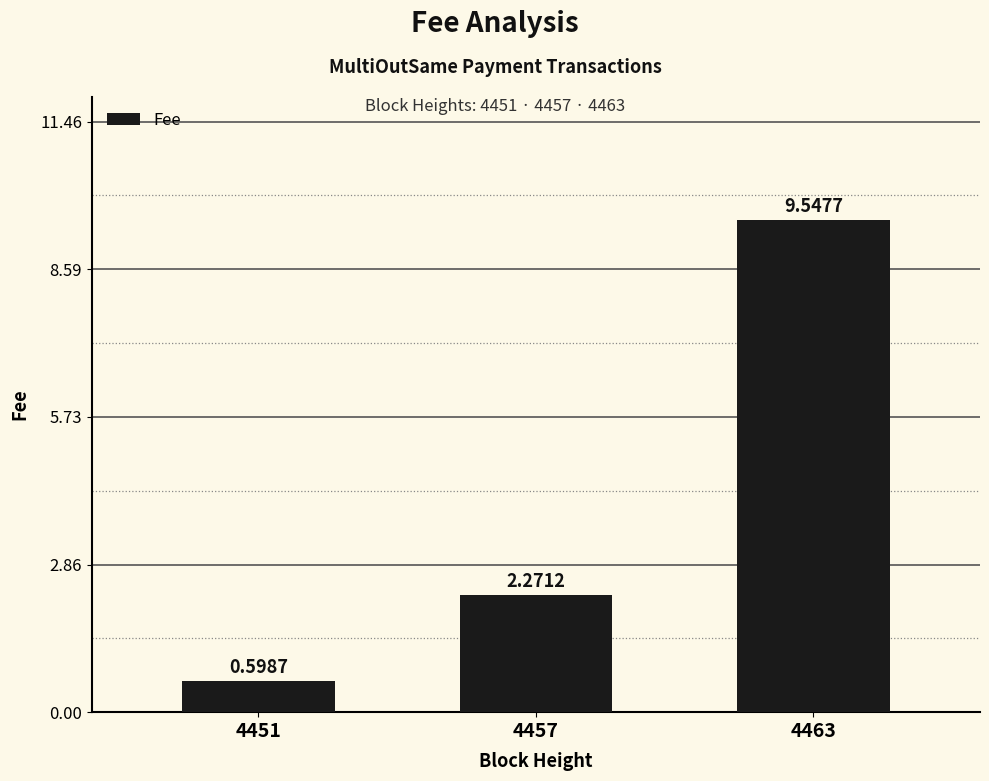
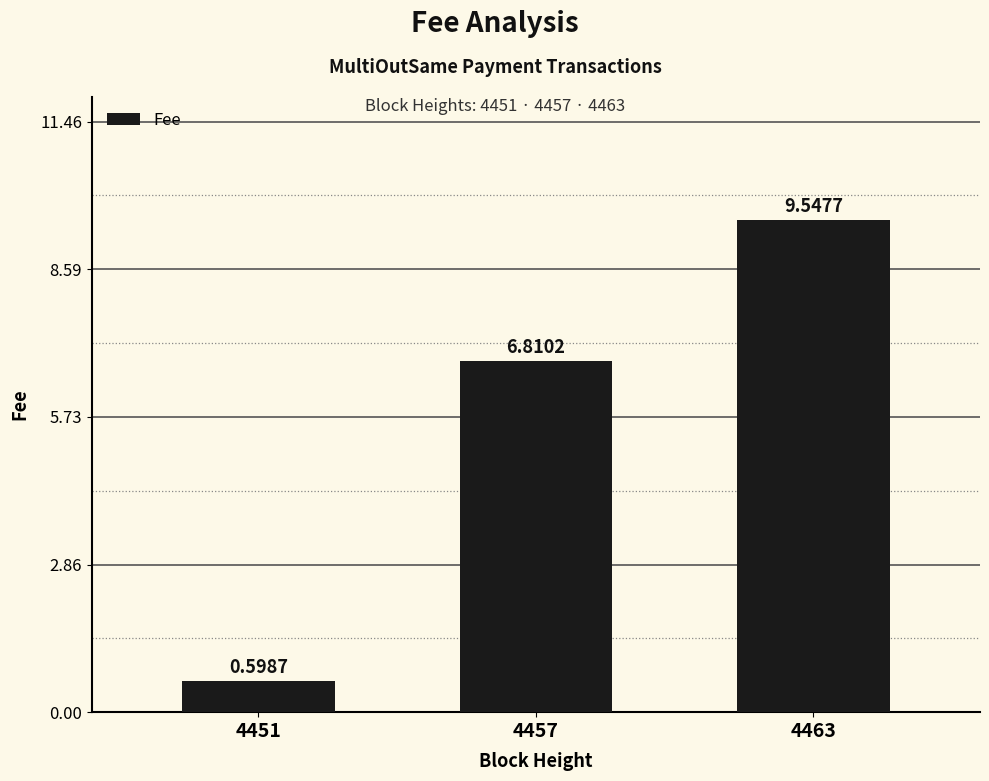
  {
    "4451": 0.5987,
-   "4457": 2.2712,
+   "4457": 6.8102,
    "4463": 9.5477
  }
